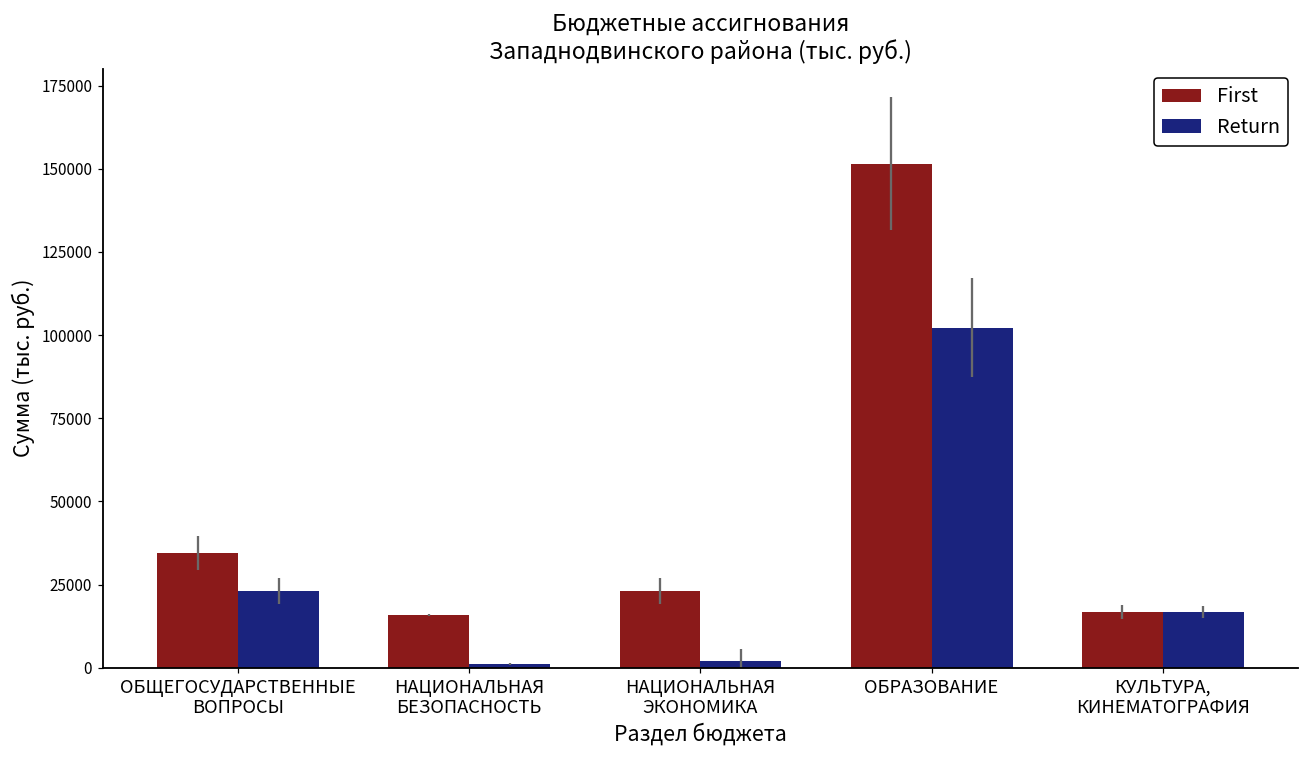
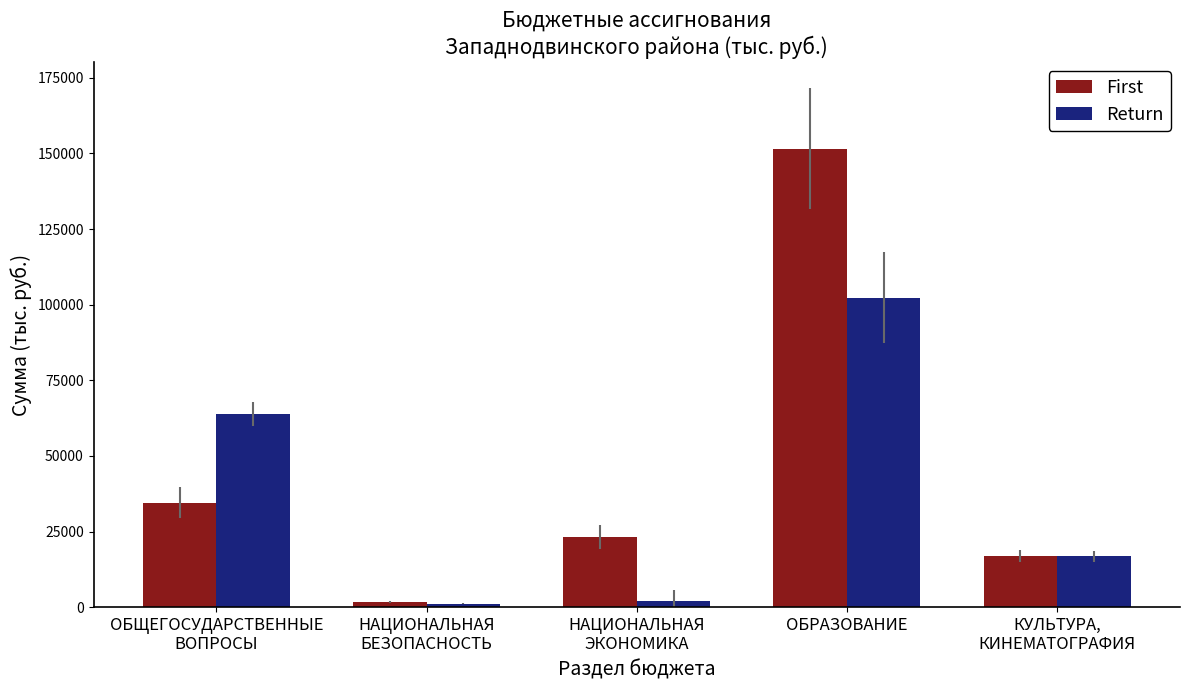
  {
    "First": {
      "ОБЩЕГОСУДАРСТВЕННЫЕ ВОПРОСЫ": 35000,
-     "НАЦИОНАЛЬНАЯ БЕЗОПАСНОСТЬ": 16000,
+     "НАЦИОНАЛЬНАЯ БЕЗОПАСНОСТЬ": 2000,
      "НАЦИОНАЛЬНАЯ ЭКОНОМИКА": 23000,
      "ОБРАЗОВАНИЕ": 151000,
      "КУЛЬТУРА, КИНЕМАТОГРАФИЯ": 17000
    },
    "Return": {
-     "ОБЩЕГОСУДАРСТВЕННЫЕ ВОПРОСЫ": 23000,
+     "ОБЩЕГОСУДАРСТВЕННЫЕ ВОПРОСЫ": 64000,
      "НАЦИОНАЛЬНАЯ БЕЗОПАСНОСТЬ": 1000,
      "НАЦИОНАЛЬНАЯ ЭКОНОМИКА": 2000,
      "ОБРАЗОВАНИЕ": 102000,
      "КУЛЬТУРА, КИНЕМАТОГРАФИЯ": 17000
    }
  }
